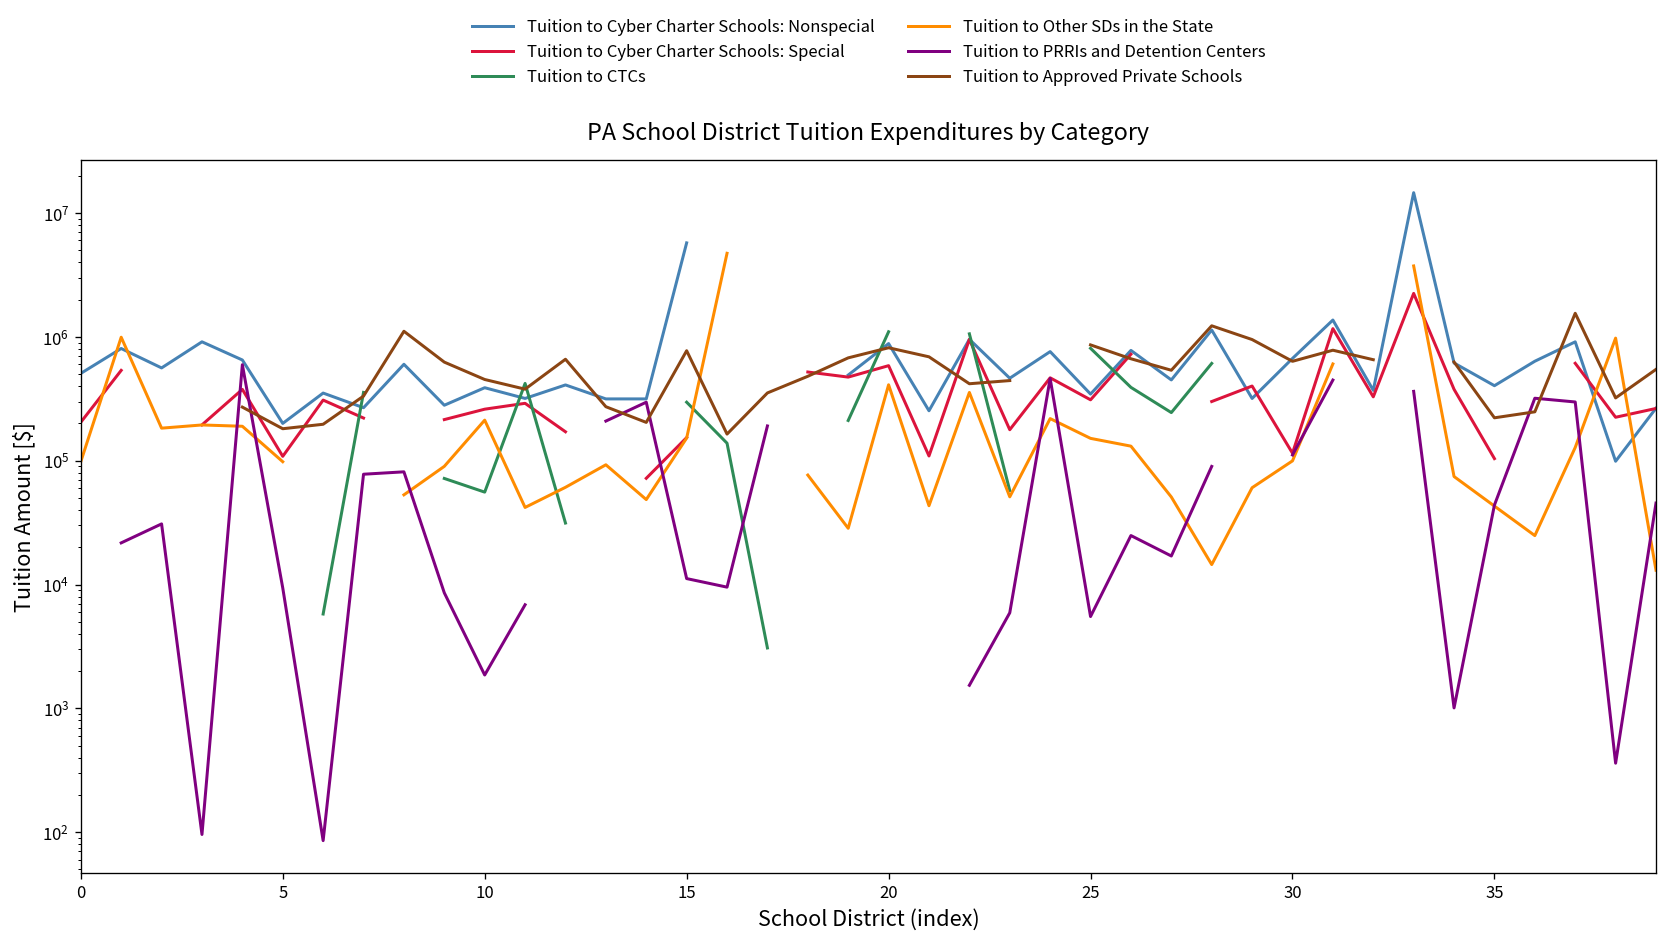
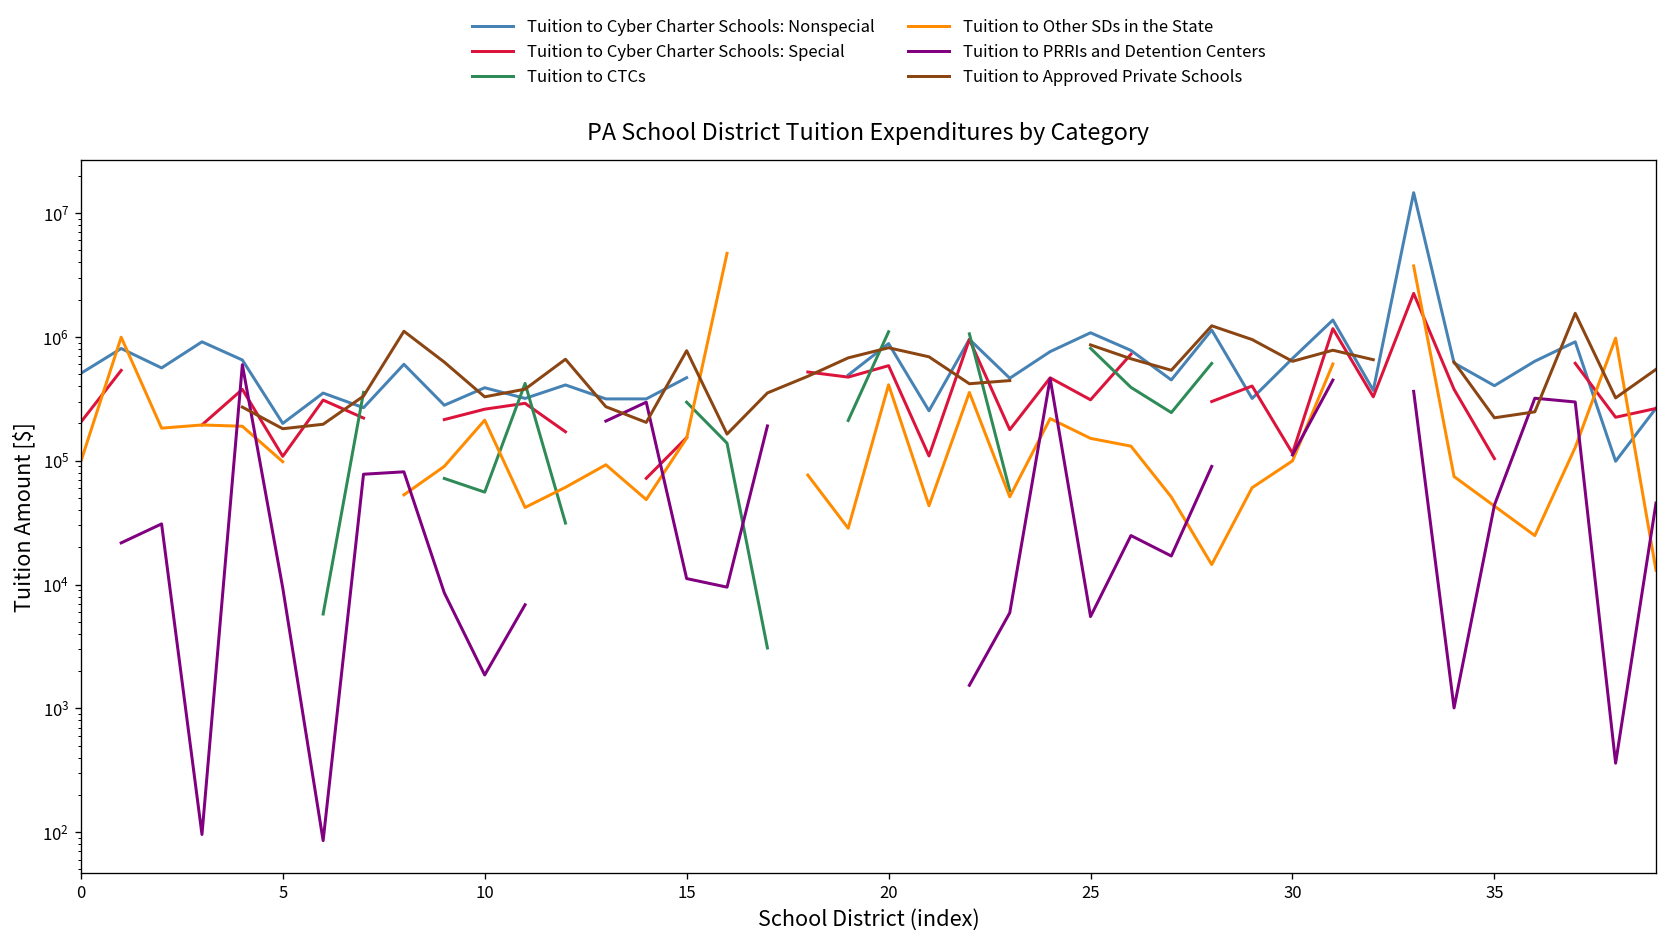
  {
    "Tuition to Cyber Charter Schools: Nonspecial": {
      "0": 500000,
      "5": 200000,
      "10": 390000,
-     "15": 6000000,
+     "15": 500000,
      "20": 900000,
-     "25": 340000,
+     "25": 1100000,
      "35": 400000
    },
    "Tuition to Cyber Charter Schools: Special": {
      "0": 200000,
      "5": 110000,
      "10": 260000,
      "20": 600000,
      "25": 310000,
      "35": 100000
    },
    "Tuition to CTCs": {
      "10": 60000,
      "15": 300000,
      "20": 1100000,
      "25": 800000
    },
    "Tuition to Other SDs in the State": {
      "0": 100000,
      "5": 100000,
      "10": 210000,
      "20": 410000,
      "25": 150000,
      "30": 100000
    },
    "Tuition to PRRIs and Detention Centers": {
      "5": 9000,
      "10": 1900,
      "15": 11000,
      "25": 6000
    },
    "Tuition to Approved Private Schools": {
      "0": 130000,
      "5": 180000,
-     "10": 500000,
+     "10": 330000,
      "15": 800000,
      "20": 800000,
      "25": 900000,
      "35": 220000
    }
  }
